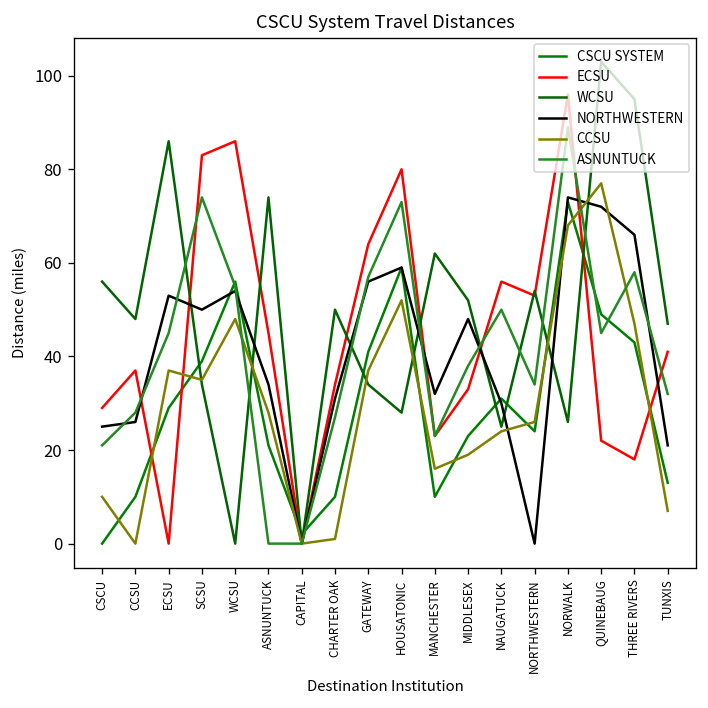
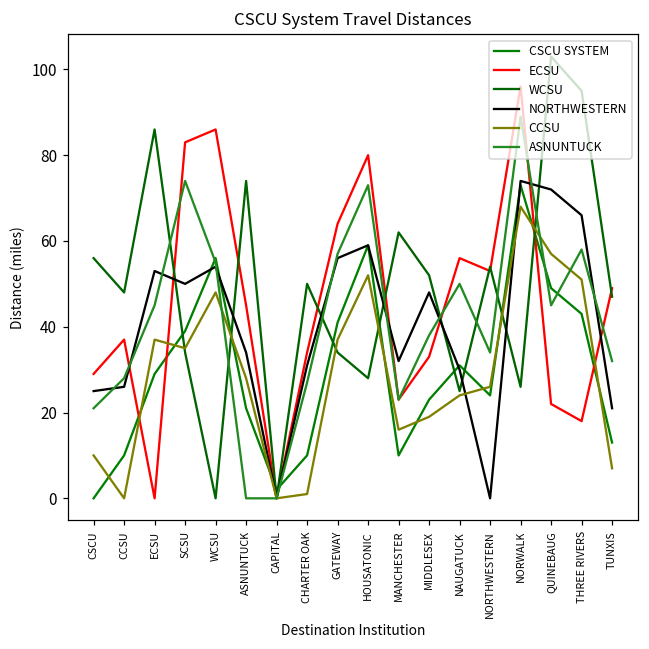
  {
    "ECSU": {
      "CSCU": 29,
      "CCSU": 37,
      "ECSU": 0,
      "SCSU": 83,
      "WCSU": 86,
      "ASNUNTUCK": 45,
      "CHARTER OAK": 34,
      "GATEWAY": 64,
      "HOUSATONIC": 80,
      "MIDDLESEX": 33,
      "NAUGATUCK": 56,
      "NORTHWESTERN": 53,
      "QUINEBAUG": 22,
      "THREE RIVERS": 18,
-     "TUNXIS": 41
+     "TUNXIS": 49
    },
    "NORTHWESTERN": {
      "CSCU": 25,
      "CCSU": 26,
      "ECSU": 53,
      "SCSU": 50,
      "WCSU": 54,
      "ASNUNTUCK": 34,
      "CHARTER OAK": 31,
      "GATEWAY": 56,
      "MANCHESTER": 32,
      "MIDDLESEX": 48,
      "NAUGATUCK": 30,
      "NORTHWESTERN": 0,
      "NORWALK": 74,
      "QUINEBAUG": 72,
      "THREE RIVERS": 66,
      "TUNXIS": 21
    },
    "CCSU": {
      "CSCU": 10,
      "CCSU": 0,
      "ECSU": 37,
      "SCSU": 35,
      "WCSU": 48,
      "ASNUNTUCK": 28,
      "CHARTER OAK": 1,
      "GATEWAY": 37,
      "HOUSATONIC": 52,
      "MANCHESTER": 16,
      "MIDDLESEX": 19,
      "NAUGATUCK": 24,
      "NORTHWESTERN": 26,
      "NORWALK": 68,
-     "QUINEBAUG": 77,
-     "THREE RIVERS": 47,
+     "QUINEBAUG": 57,
+     "THREE RIVERS": 51,
      "TUNXIS": 7
    }
  }
